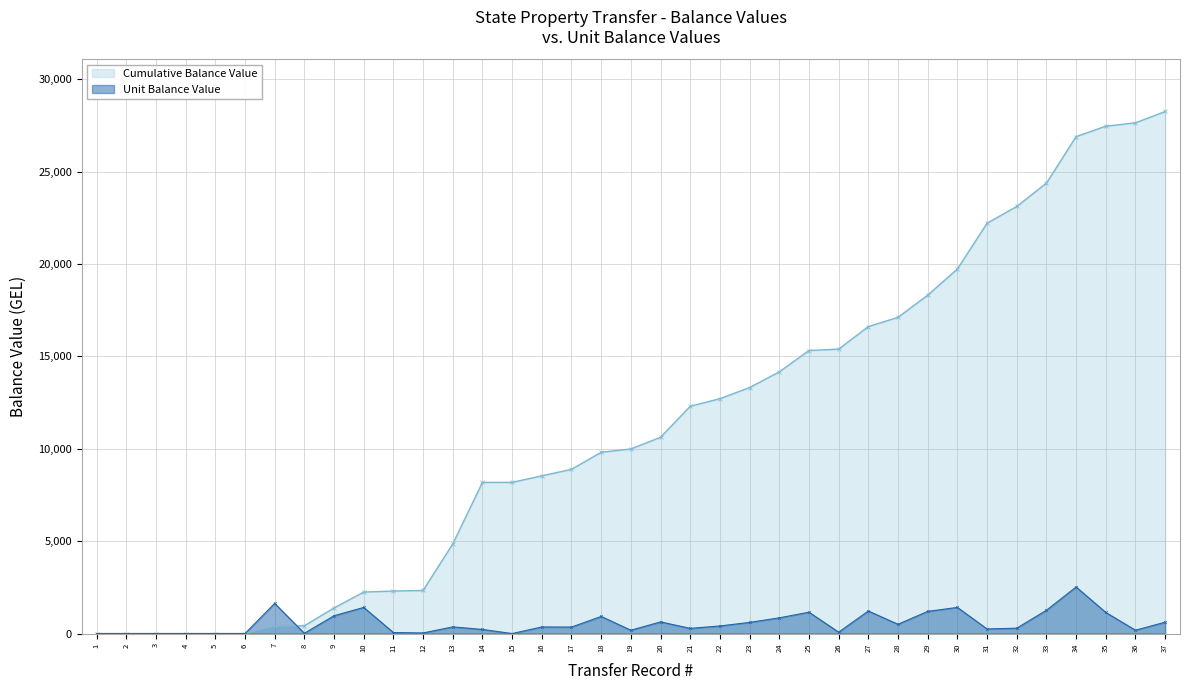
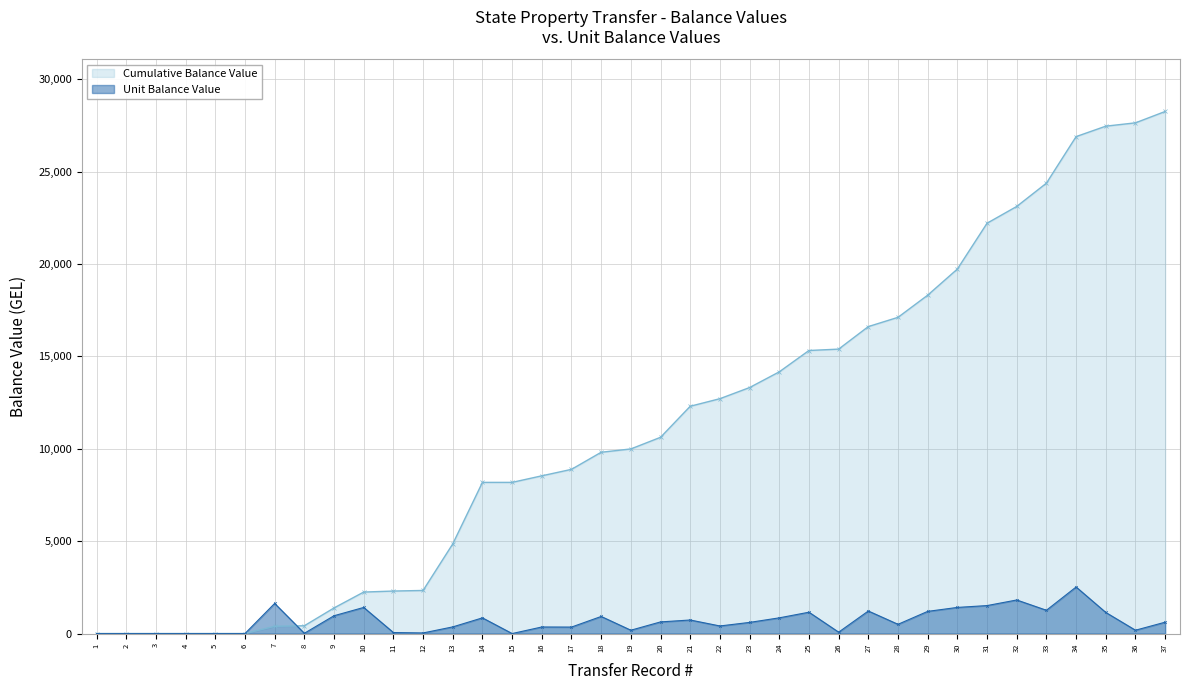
  {
    "Cumulative Balance Value": {
      "7": "400",
      "8": "400",
      "9": "1,400",
      "10": "2,200",
      "11": "2,300",
      "12": "2,300",
      "13": "4,900",
      "14": "8,200",
      "15": "8,200",
      "16": "8,500",
      "17": "8,900",
      "18": "9,800",
      "19": "10,000",
      "20": "10,600",
      "21": "12,300",
      "22": "12,700",
      "23": "13,300",
      "24": "14,200",
      "25": "15,300",
      "26": "15,400",
      "27": "16,600",
      "28": "17,100",
      "29": "18,300",
      "30": "19,700",
      "31": "22,200",
      "32": "23,100",
      "33": "24,400",
      "34": "26,900",
      "35": "27,500",
      "36": "27,600",
      "37": "28,300"
    },
    "Unit Balance Value": {
      "7": "1,600",
      "8": "0",
      "9": "1,000",
      "10": "1,400",
      "11": "100",
      "12": "0",
      "13": "400",
-     "14": "200",
+     "14": "800",
      "15": "0",
      "16": "400",
      "17": "400",
      "18": "900",
      "19": "200",
      "20": "600",
-     "21": "300",
+     "21": "700",
      "22": "400",
      "23": "600",
      "24": "900",
      "25": "1,200",
      "26": "100",
      "27": "1,200",
      "28": "500",
      "29": "1,200",
      "30": "1,400",
-     "31": "200",
-     "32": "300",
+     "31": "1,500",
+     "32": "1,800",
      "33": "1,300",
      "34": "2,500",
      "35": "1,100",
      "36": "200",
      "37": "600"
    }
  }
